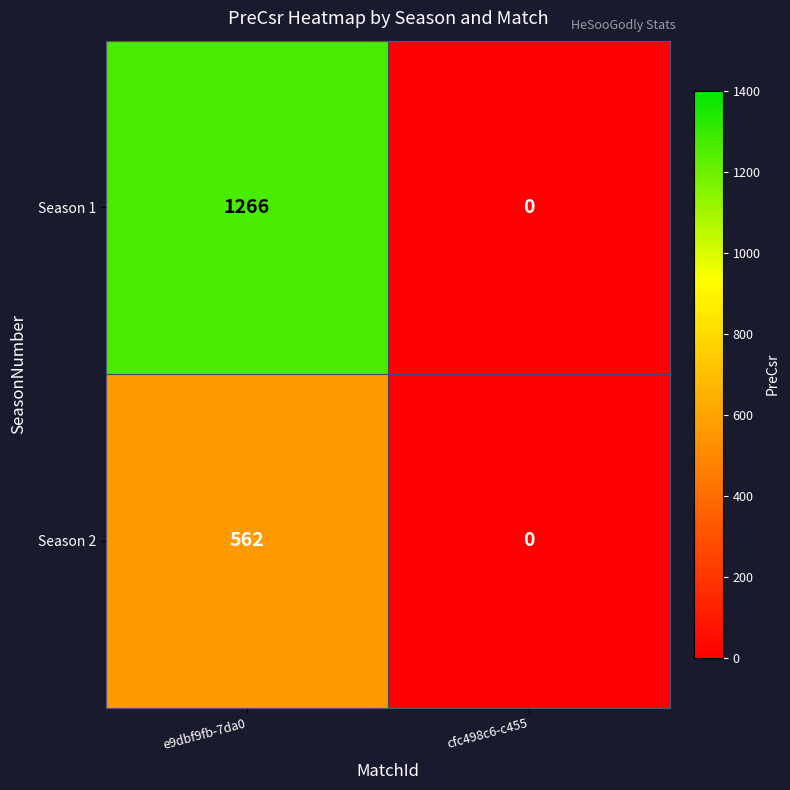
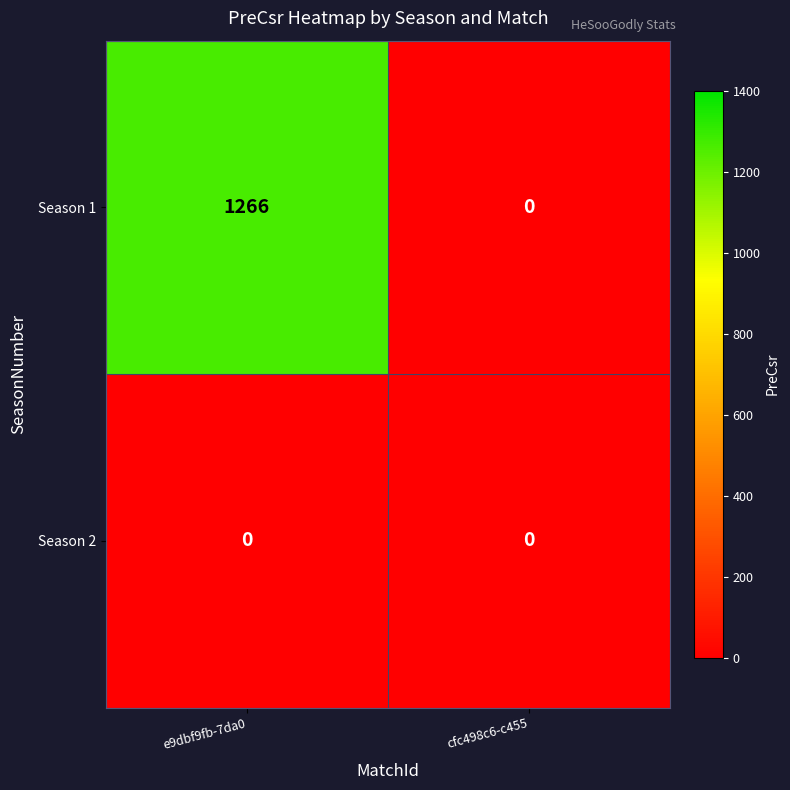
  {
    "Season 1": {
      "e9dbf9fb-7da0": 1266,
      "cfc498c6-c455": 0
    },
    "Season 2": {
-     "e9dbf9fb-7da0": 562,
+     "e9dbf9fb-7da0": 0,
      "cfc498c6-c455": 0
    }
  }
